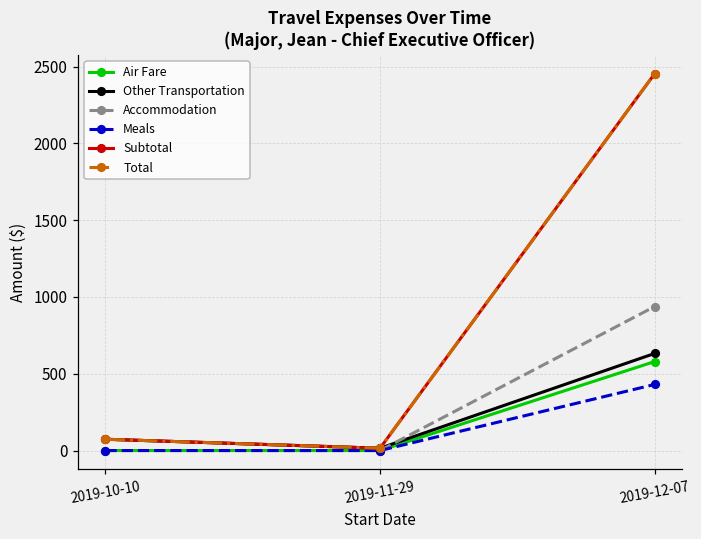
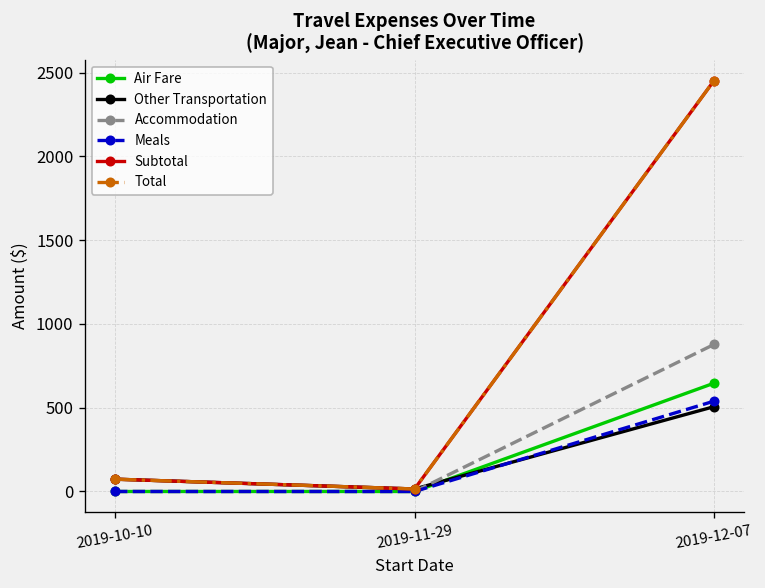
  {
    "Air Fare": {
-     "2019-12-07": 580
+     "2019-12-07": 650
    },
    "Other Transportation": {
-     "2019-12-07": 630
+     "2019-12-07": 510
    },
    "Accommodation": {
-     "2019-12-07": 940
+     "2019-12-07": 880
    },
    "Meals": {
-     "2019-12-07": 430
+     "2019-12-07": 540
    },
    "Total": {
      "2019-12-07": 2450
    }
  }
